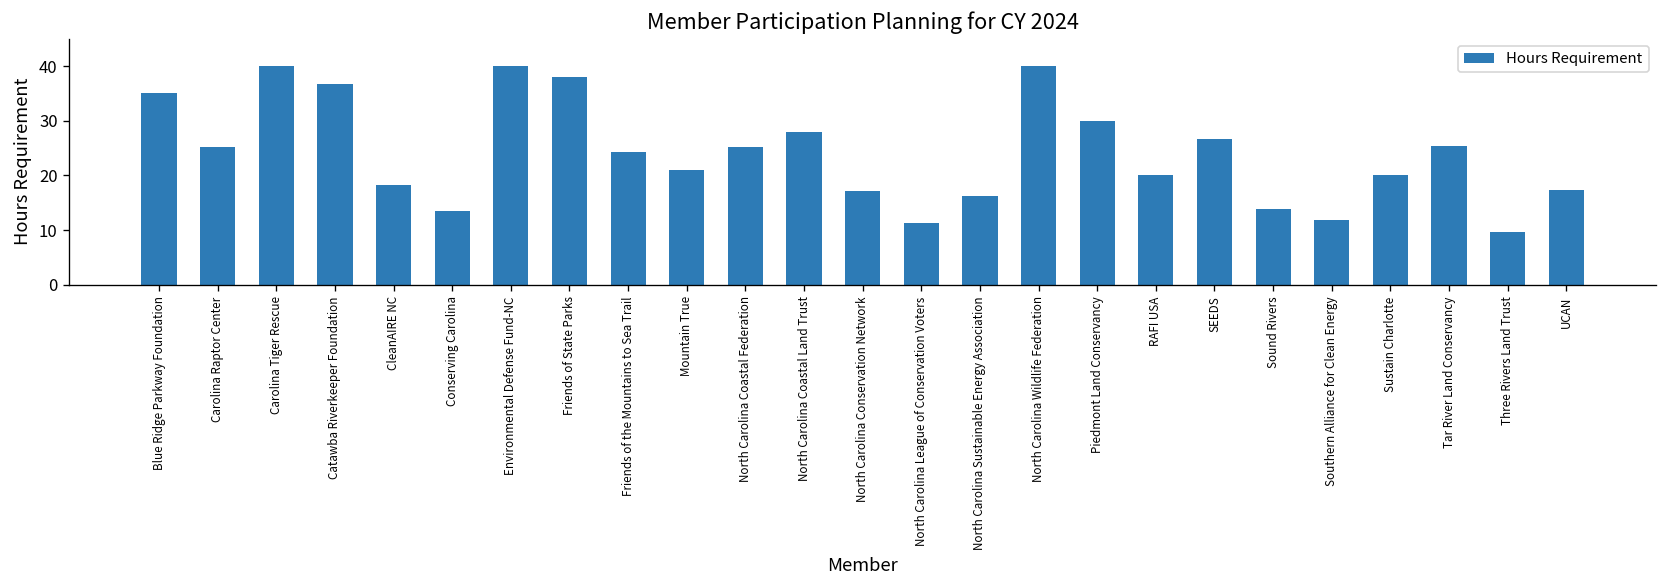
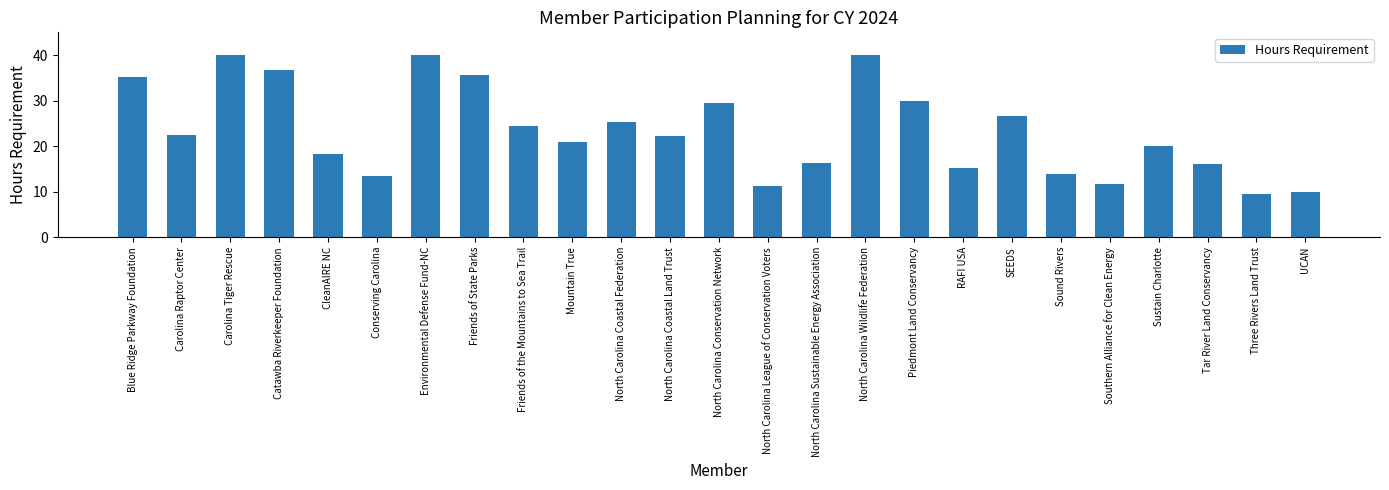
  {
    "Blue Ridge Parkway Foundation": 35,
-   "Carolina Raptor Center": 25,
+   "Carolina Raptor Center": 22,
    "Carolina Tiger Rescue": 40,
    "Catawba Riverkeeper Foundation": 37,
    "CleanAIRE NC": 18,
    "Conserving Carolina": 14,
    "Environmental Defense Fund-NC": 40,
-   "Friends of State Parks": 38,
+   "Friends of State Parks": 36,
    "Friends of the Mountains to Sea Trail": 24,
    "Mountain True": 21,
    "North Carolina Coastal Federation": 25,
-   "North Carolina Coastal Land Trust": 28,
-   "North Carolina Conservation Network": 17,
+   "North Carolina Coastal Land Trust": 22,
+   "North Carolina Conservation Network": 29,
    "North Carolina League of Conservation Voters": 11,
    "North Carolina Sustainable Energy Association": 16,
    "North Carolina Wildlife Federation": 40,
    "Piedmont Land Conservancy": 30,
-   "RAFI USA": 20,
+   "RAFI USA": 15,
    "SEEDS": 27,
    "Sound Rivers": 14,
    "Southern Alliance for Clean Energy": 12,
    "Sustain Charlotte": 20,
-   "Tar River Land Conservancy": 25,
+   "Tar River Land Conservancy": 16,
    "Three Rivers Land Trust": 10,
-   "UCAN": 17
+   "UCAN": 10
  }
